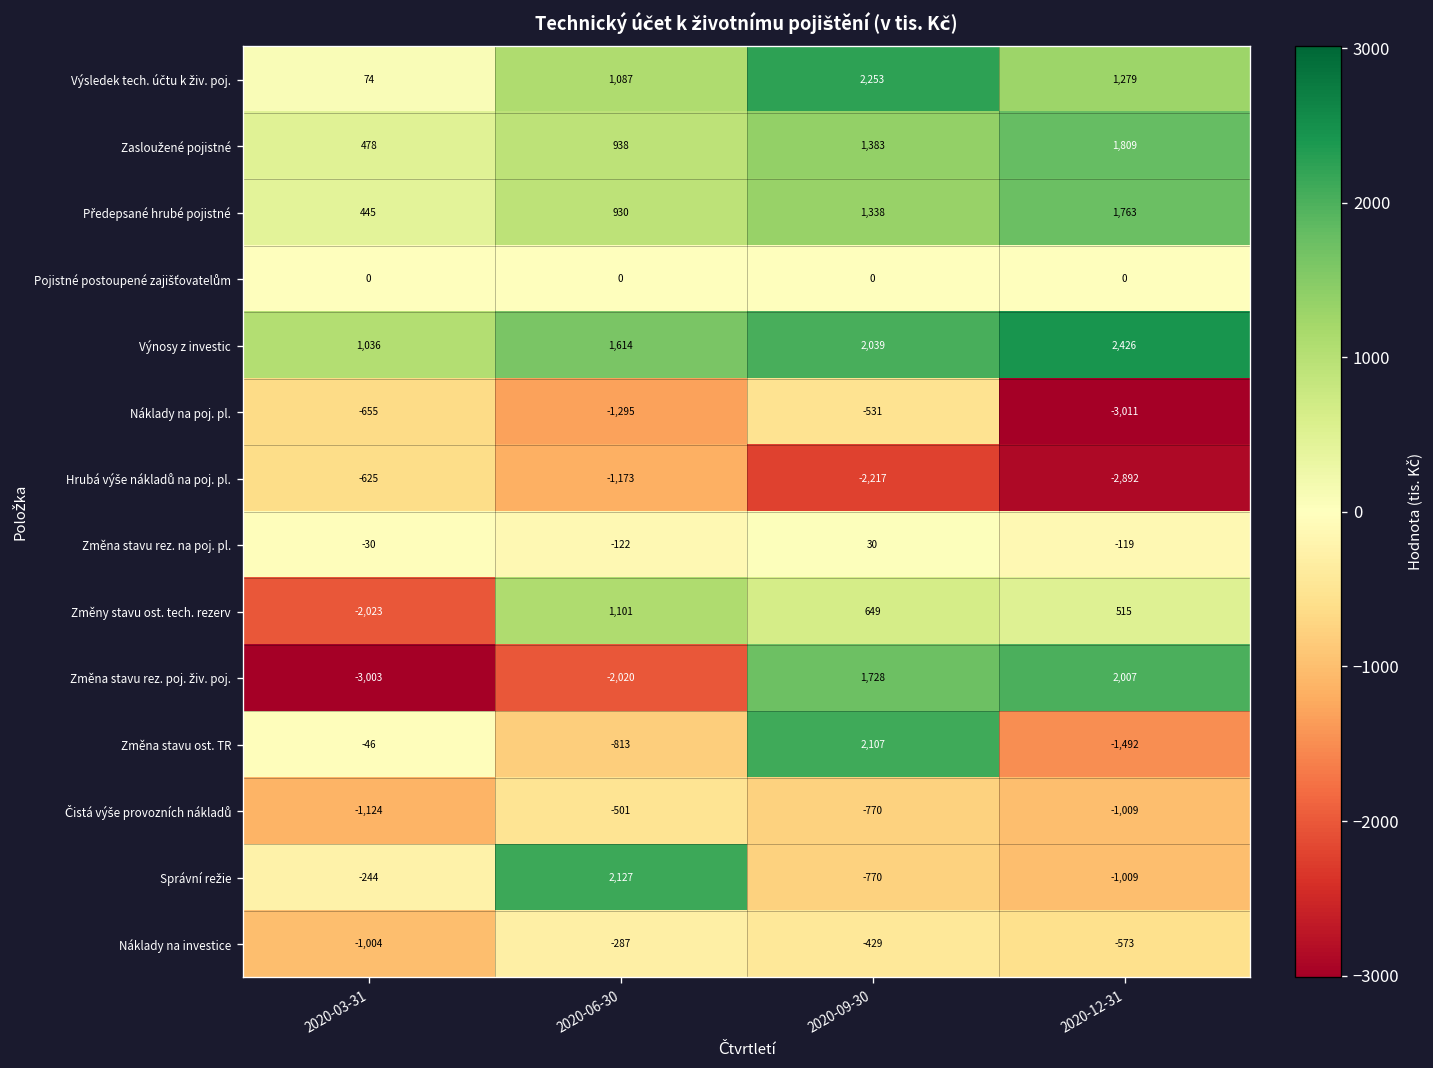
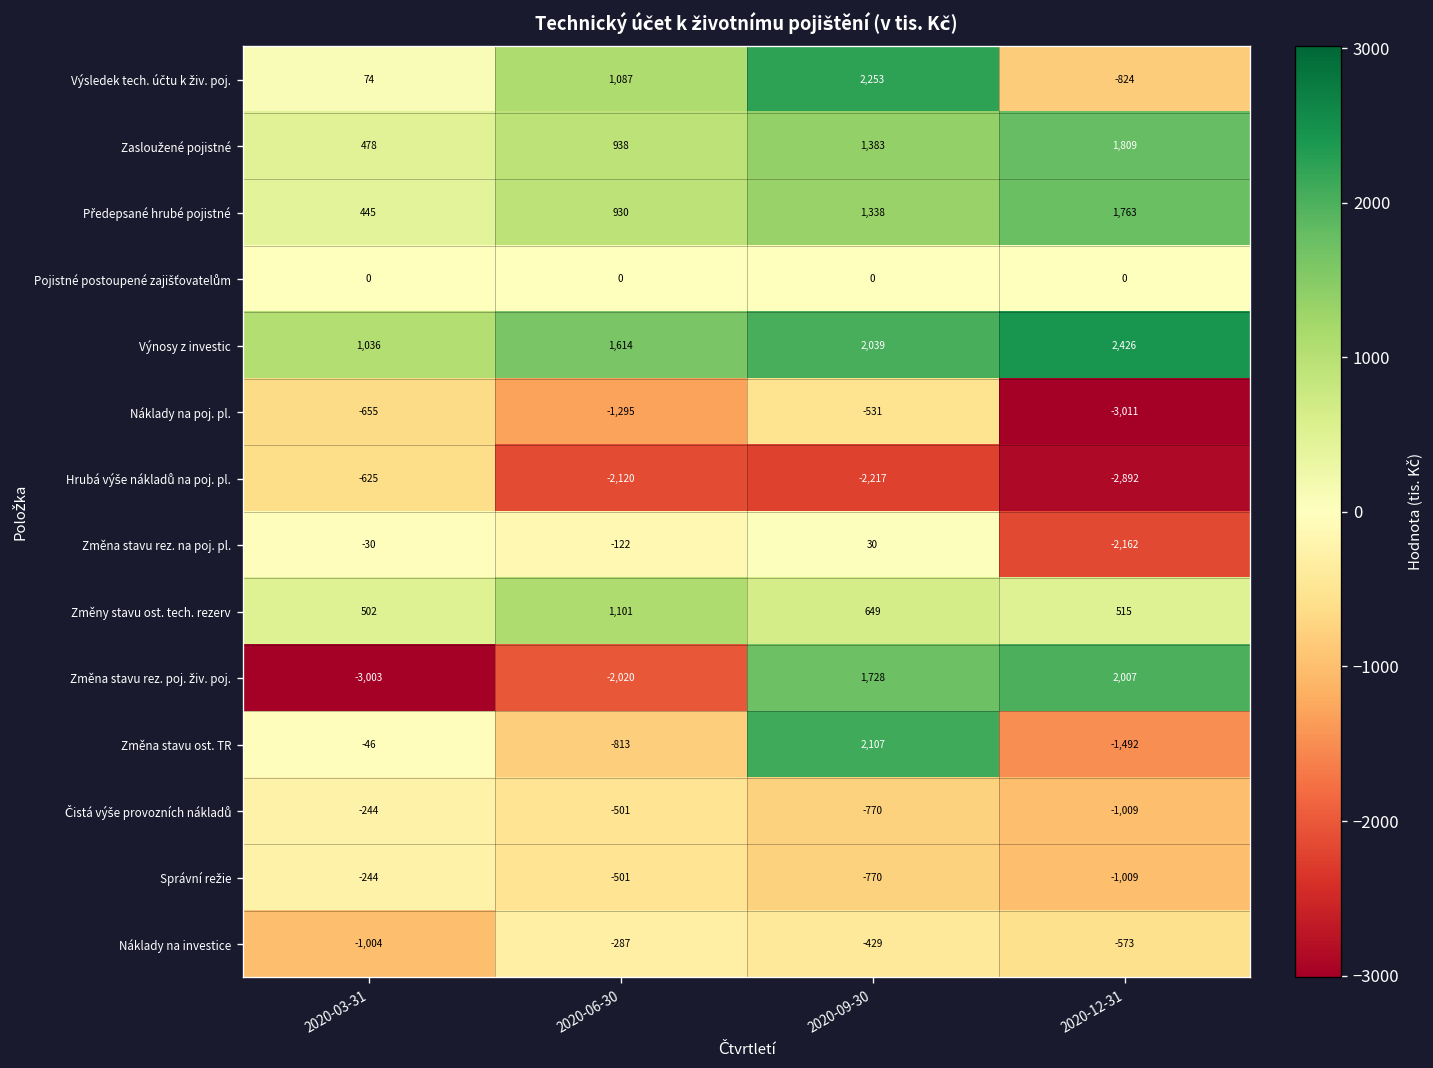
  {
    "Výsledek tech. účtu k živ. poj.": {
      "2020-03-31": "74",
      "2020-06-30": "1,087",
      "2020-09-30": "2,253",
-     "2020-12-31": "1,279"
+     "2020-12-31": "-824"
    },
    "Zasloužené pojistné": {
      "2020-03-31": "478",
      "2020-06-30": "938",
      "2020-09-30": "1,383",
      "2020-12-31": "1,809"
    },
    "Předepsané hrubé pojistné": {
      "2020-03-31": "445",
      "2020-06-30": "930",
      "2020-09-30": "1,338",
      "2020-12-31": "1,763"
    },
    "Pojistné postoupené zajišťovatelům": {
      "2020-03-31": "0",
      "2020-06-30": "0",
      "2020-09-30": "0",
      "2020-12-31": "0"
    },
    "Výnosy z investic": {
      "2020-03-31": "1,036",
      "2020-06-30": "1,614",
      "2020-09-30": "2,039",
      "2020-12-31": "2,426"
    },
    "Náklady na poj. pl.": {
      "2020-03-31": "-655",
      "2020-06-30": "-1,295",
      "2020-09-30": "-531",
      "2020-12-31": "-3,011"
    },
    "Hrubá výše nákladů na poj. pl.": {
      "2020-03-31": "-625",
-     "2020-06-30": "-1,173",
+     "2020-06-30": "-2,120",
      "2020-09-30": "-2,217",
      "2020-12-31": "-2,892"
    },
    "Změna stavu rez. na poj. pl.": {
      "2020-03-31": "-30",
      "2020-06-30": "-122",
      "2020-09-30": "30",
-     "2020-12-31": "-119"
+     "2020-12-31": "-2,162"
    },
    "Změny stavu ost. tech. rezerv": {
-     "2020-03-31": "-2,023",
+     "2020-03-31": "502",
      "2020-06-30": "1,101",
      "2020-09-30": "649",
      "2020-12-31": "515"
    },
    "Změna stavu rez. poj. živ. poj.": {
      "2020-03-31": "-3,003",
      "2020-06-30": "-2,020",
      "2020-09-30": "1,728",
      "2020-12-31": "2,007"
    },
    "Změna stavu ost. TR": {
      "2020-03-31": "-46",
      "2020-06-30": "-813",
      "2020-09-30": "2,107",
      "2020-12-31": "-1,492"
    },
    "Čistá výše provozních nákladů": {
-     "2020-03-31": "-1,124",
+     "2020-03-31": "-244",
      "2020-06-30": "-501",
      "2020-09-30": "-770",
      "2020-12-31": "-1,009"
    },
    "Správní režie": {
      "2020-03-31": "-244",
-     "2020-06-30": "2,127",
+     "2020-06-30": "-501",
      "2020-09-30": "-770",
      "2020-12-31": "-1,009"
    },
    "Náklady na investice": {
      "2020-03-31": "-1,004",
      "2020-06-30": "-287",
      "2020-09-30": "-429",
      "2020-12-31": "-573"
    }
  }
